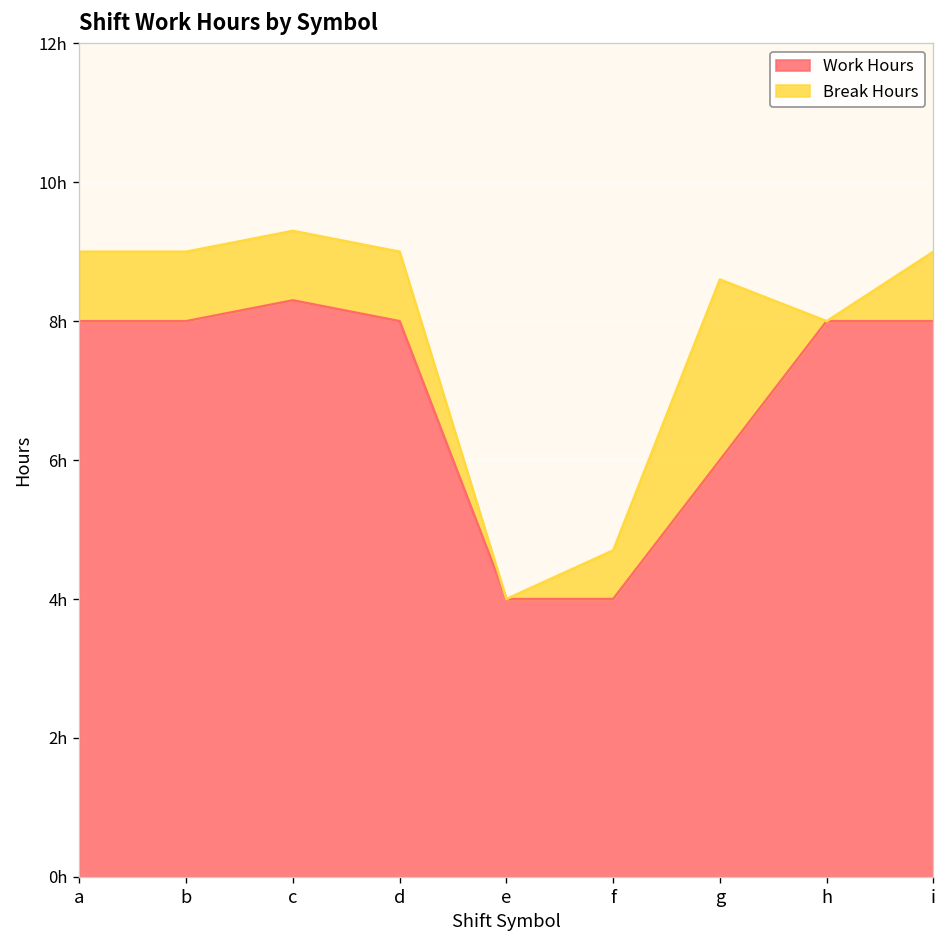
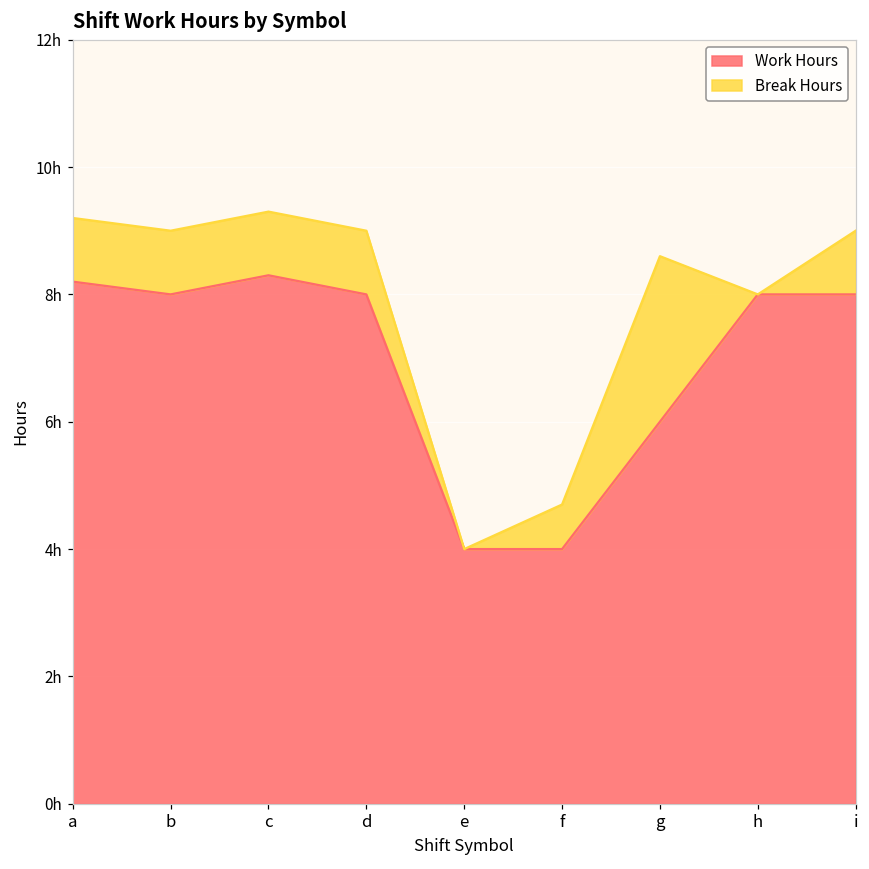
  {
    "Work Hours": {
-     "a": "8.0h",
+     "a": "8.2h",
      "b": "8.0h",
      "c": "8.3h",
      "d": "8.0h",
      "f": "4.0h",
      "g": "6.0h",
      "i": "8.0h"
    },
    "Break Hours": {
      "a": "1.0h",
      "b": "1.0h",
      "c": "1.0h",
      "d": "1.0h",
      "f": "0.7h",
      "g": "2.6h",
      "i": "1.0h"
    }
  }
